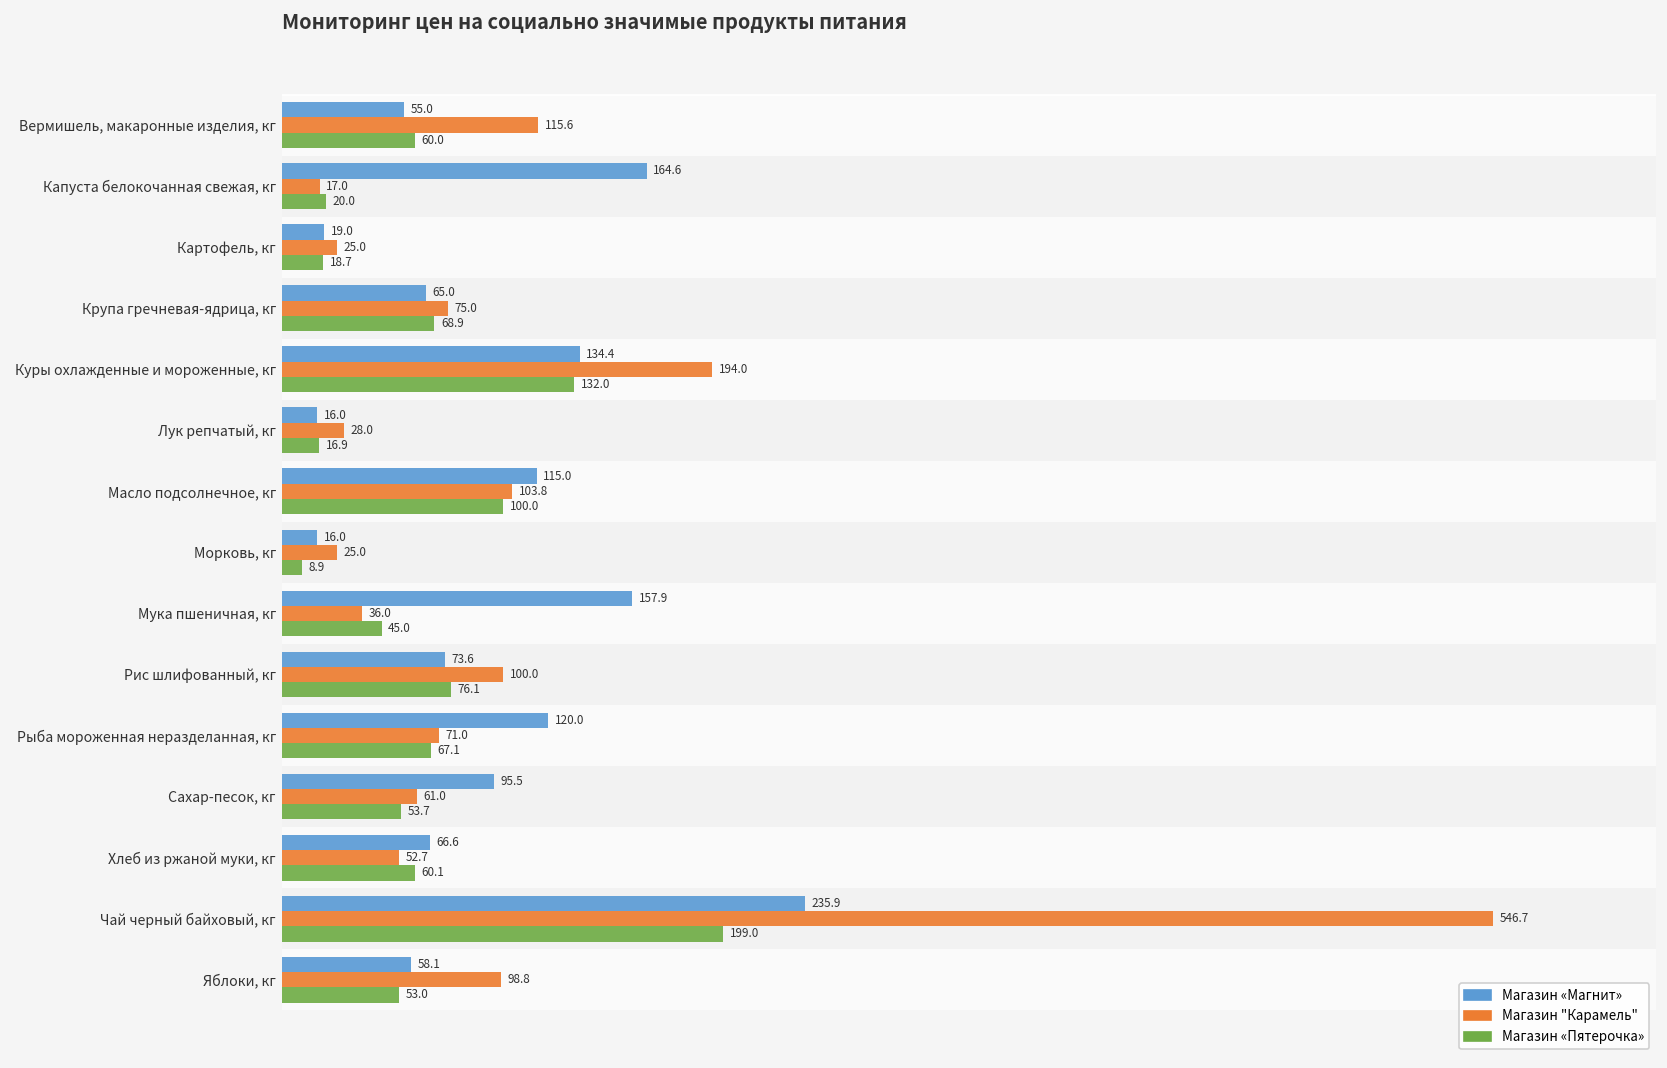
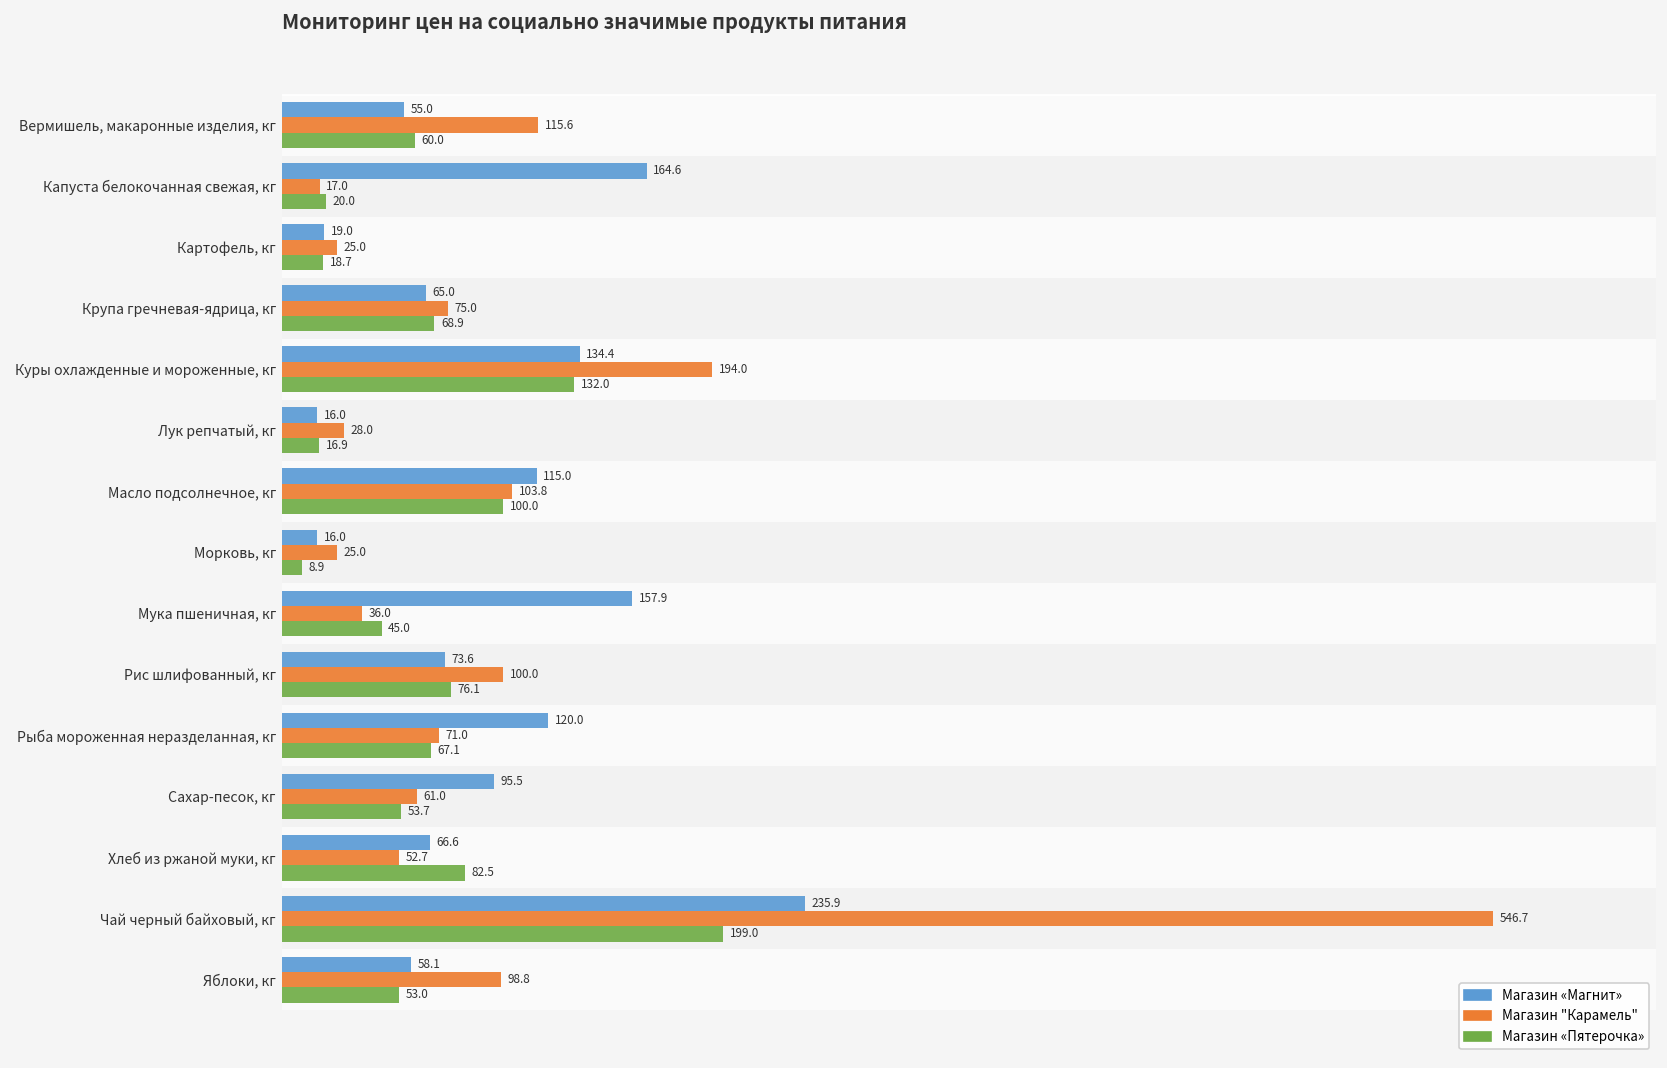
  {
    "Магазин «Магнит»": {
      "Вермишель, макаронные изделия, кг": 55.0,
      "Капуста белокочанная свежая, кг": 164.6,
      "Картофель, кг": 19.0,
      "Крупа гречневая-ядрица, кг": 65.0,
      "Куры охлажденные и мороженные, кг": 134.4,
      "Лук репчатый, кг": 16.0,
      "Масло подсолнечное, кг": 115.0,
      "Морковь, кг": 16.0,
      "Мука пшеничная, кг": 157.9,
      "Рис шлифованный, кг": 73.6,
      "Рыба мороженная неразделанная, кг": 120.0,
      "Сахар-песок, кг": 95.5,
      "Хлеб из ржаной муки, кг": 66.6,
      "Чай черный байховый, кг": 235.9,
      "Яблоки, кг": 58.1
    },
    "Магазин \"Карамель\"": {
      "Вермишель, макаронные изделия, кг": 115.6,
      "Капуста белокочанная свежая, кг": 17.0,
      "Картофель, кг": 25.0,
      "Крупа гречневая-ядрица, кг": 75.0,
      "Куры охлажденные и мороженные, кг": 194.0,
      "Лук репчатый, кг": 28.0,
      "Масло подсолнечное, кг": 103.8,
      "Морковь, кг": 25.0,
      "Мука пшеничная, кг": 36.0,
      "Рис шлифованный, кг": 100.0,
      "Рыба мороженная неразделанная, кг": 71.0,
      "Сахар-песок, кг": 61.0,
      "Хлеб из ржаной муки, кг": 52.7,
      "Чай черный байховый, кг": 546.7,
      "Яблоки, кг": 98.8
    },
    "Магазин «Пятерочка»": {
      "Вермишель, макаронные изделия, кг": 60.0,
      "Капуста белокочанная свежая, кг": 20.0,
      "Картофель, кг": 18.7,
      "Крупа гречневая-ядрица, кг": 68.9,
      "Куры охлажденные и мороженные, кг": 132.0,
      "Лук репчатый, кг": 16.9,
      "Масло подсолнечное, кг": 100.0,
      "Морковь, кг": 8.9,
      "Мука пшеничная, кг": 45.0,
      "Рис шлифованный, кг": 76.1,
      "Рыба мороженная неразделанная, кг": 67.1,
      "Сахар-песок, кг": 53.7,
-     "Хлеб из ржаной муки, кг": 60.1,
+     "Хлеб из ржаной муки, кг": 82.5,
      "Чай черный байховый, кг": 199.0,
      "Яблоки, кг": 53.0
    }
  }
